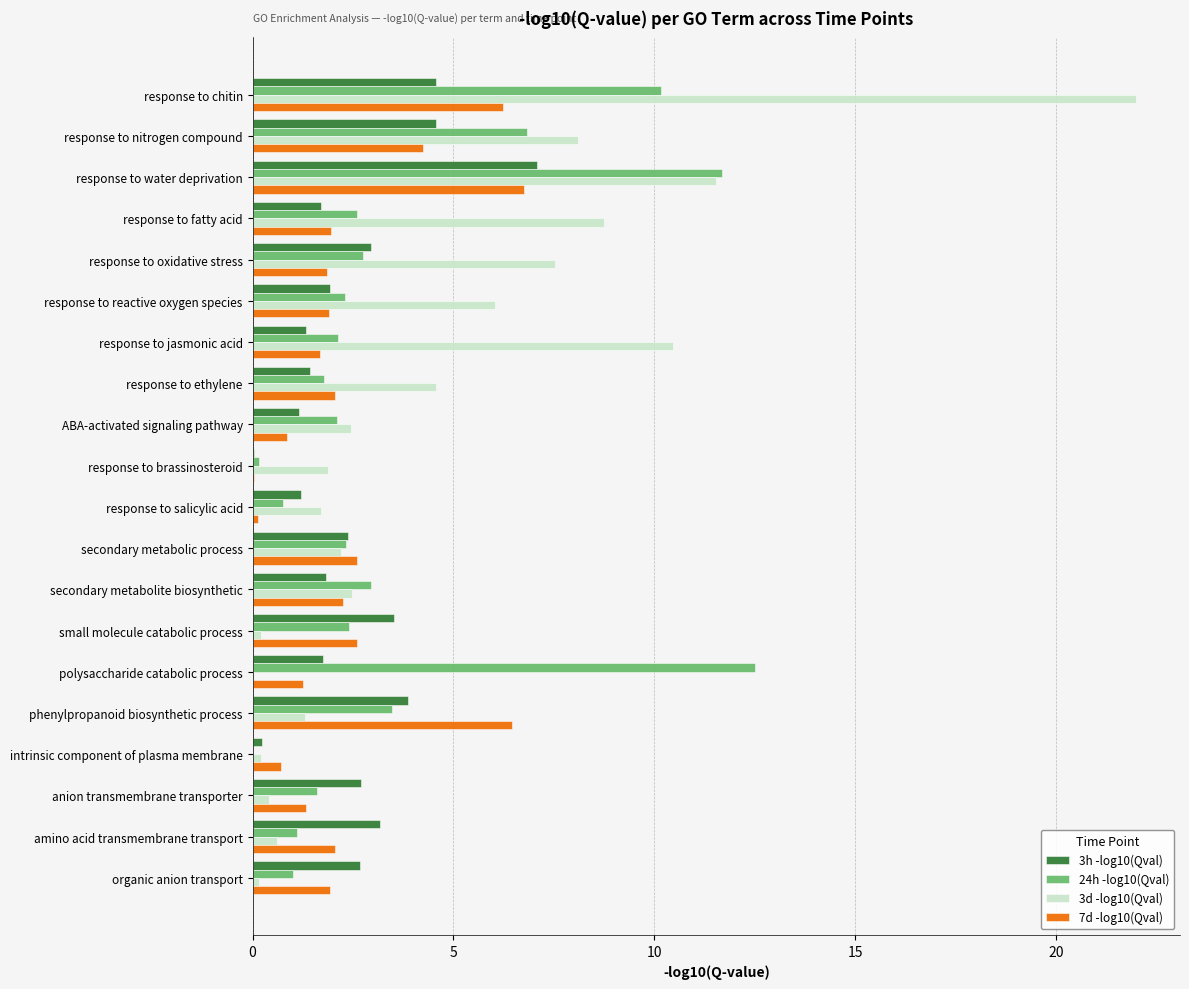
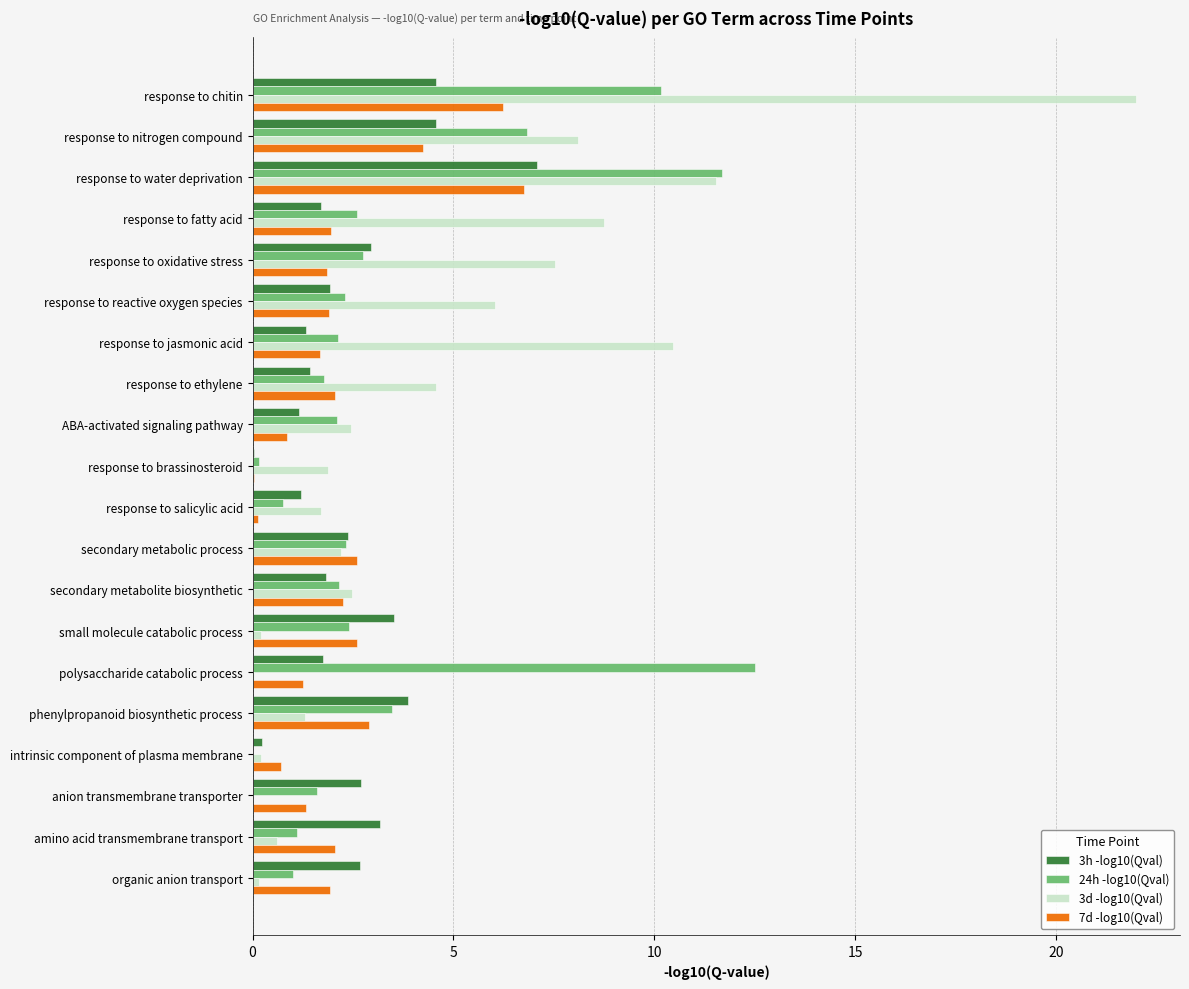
  {
    "3h -log10(Qval)": {
      "response to chitin": 4.6,
      "response to nitrogen compound": 4.6,
      "response to water deprivation": 7.1,
      "response to fatty acid": 1.7,
      "response to oxidative stress": 3.0,
      "response to reactive oxygen species": 1.9,
      "response to jasmonic acid": 1.3,
      "response to ethylene": 1.4,
      "ABA-activated signaling pathway": 1.2,
      "response to salicylic acid": 1.2,
      "secondary metabolic process": 2.4,
      "secondary metabolite biosynthetic": 1.8,
      "small molecule catabolic process": 3.5,
      "polysaccharide catabolic process": 1.8,
      "phenylpropanoid biosynthetic process": 3.9,
      "intrinsic component of plasma membrane": 0.2,
      "anion transmembrane transporter": 2.7,
      "amino acid transmembrane transport": 3.2,
      "organic anion transport": 2.7
    },
    "24h -log10(Qval)": {
      "response to chitin": 10.2,
      "response to nitrogen compound": 6.8,
      "response to water deprivation": 11.7,
      "response to fatty acid": 2.6,
      "response to oxidative stress": 2.8,
      "response to reactive oxygen species": 2.3,
      "response to jasmonic acid": 2.1,
      "response to ethylene": 1.8,
      "ABA-activated signaling pathway": 2.1,
      "response to brassinosteroid": 0.2,
      "response to salicylic acid": 0.8,
      "secondary metabolic process": 2.3,
-     "secondary metabolite biosynthetic": 3.0,
+     "secondary metabolite biosynthetic": 2.1,
      "small molecule catabolic process": 2.4,
      "polysaccharide catabolic process": 12.5,
      "phenylpropanoid biosynthetic process": 3.5,
      "intrinsic component of plasma membrane": 0.0,
      "anion transmembrane transporter": 1.6,
      "amino acid transmembrane transport": 1.1,
      "organic anion transport": 1.0
    },
    "3d -log10(Qval)": {
      "response to chitin": 22.0,
      "response to nitrogen compound": 8.1,
      "response to water deprivation": 11.5,
      "response to fatty acid": 8.7,
      "response to oxidative stress": 7.5,
      "response to reactive oxygen species": 6.0,
      "response to jasmonic acid": 10.5,
      "response to ethylene": 4.6,
      "ABA-activated signaling pathway": 2.5,
      "response to brassinosteroid": 1.9,
      "response to salicylic acid": 1.7,
      "secondary metabolic process": 2.2,
      "secondary metabolite biosynthetic": 2.5,
      "small molecule catabolic process": 0.2,
      "phenylpropanoid biosynthetic process": 1.3,
      "intrinsic component of plasma membrane": 0.2,
-     "anion transmembrane transporter": 0.4,
+     "anion transmembrane transporter": 0.0,
      "amino acid transmembrane transport": 0.6,
      "organic anion transport": 0.2
    },
    "7d -log10(Qval)": {
      "response to chitin": 6.2,
      "response to nitrogen compound": 4.2,
      "response to water deprivation": 6.8,
      "response to fatty acid": 2.0,
      "response to oxidative stress": 1.9,
      "response to reactive oxygen species": 1.9,
      "response to jasmonic acid": 1.7,
      "response to ethylene": 2.1,
      "ABA-activated signaling pathway": 0.9,
      "response to salicylic acid": 0.1,
      "secondary metabolic process": 2.6,
      "secondary metabolite biosynthetic": 2.3,
      "small molecule catabolic process": 2.6,
      "polysaccharide catabolic process": 1.3,
-     "phenylpropanoid biosynthetic process": 6.5,
+     "phenylpropanoid biosynthetic process": 2.9,
      "intrinsic component of plasma membrane": 0.7,
      "anion transmembrane transporter": 1.3,
      "amino acid transmembrane transport": 2.0,
      "organic anion transport": 1.9
    }
  }
